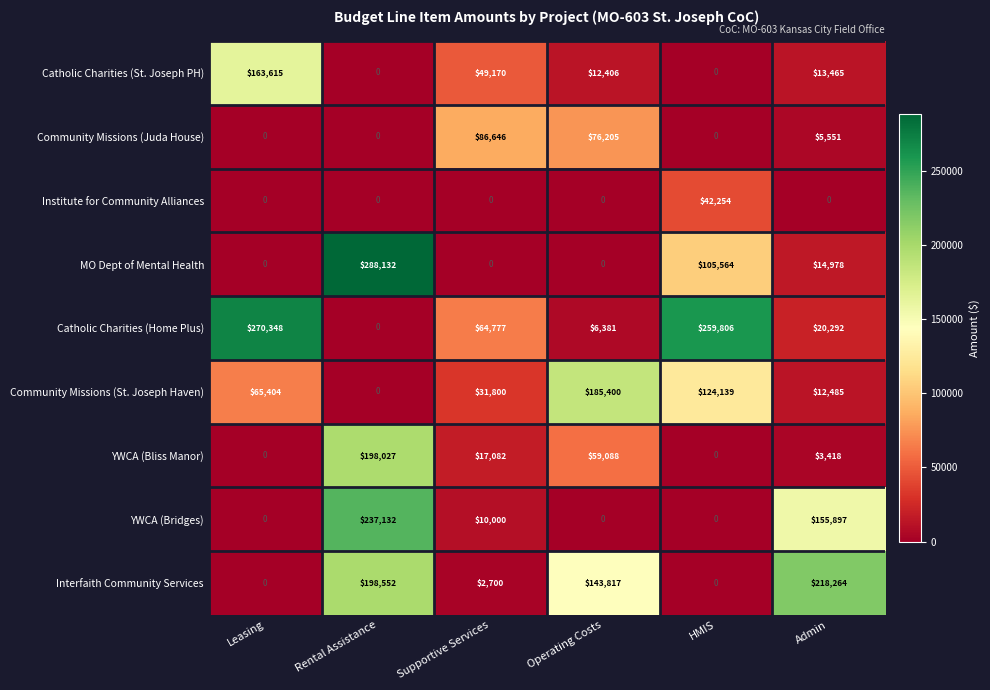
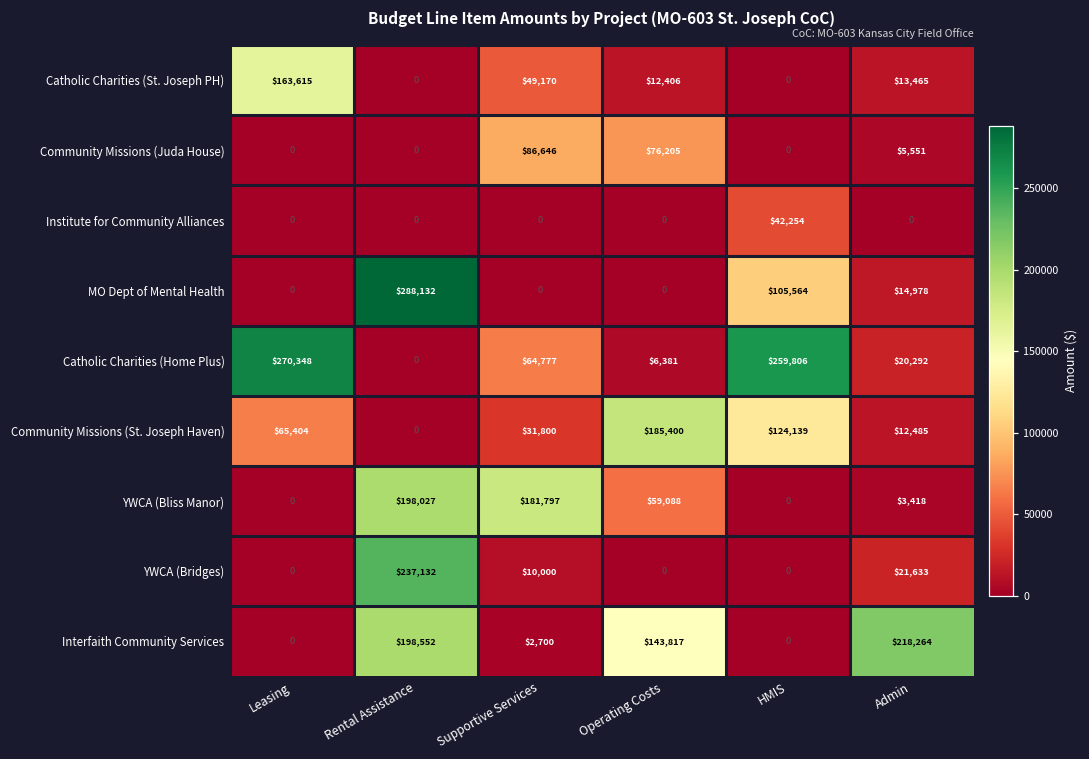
  {
    "Catholic Charities (St. Joseph PH)": {
      "Leasing": "$163,615",
      "Rental Assistance": "0",
      "Supportive Services": "$49,170",
      "Operating Costs": "$12,406",
      "HMIS": "0",
      "Admin": "$13,465"
    },
    "Community Missions (Juda House)": {
      "Leasing": "0",
      "Rental Assistance": "0",
      "Supportive Services": "$86,646",
      "Operating Costs": "$76,205",
      "HMIS": "0",
      "Admin": "$5,551"
    },
    "Institute for Community Alliances": {
      "Leasing": "0",
      "Rental Assistance": "0",
      "Supportive Services": "0",
      "Operating Costs": "0",
      "HMIS": "$42,254",
      "Admin": "0"
    },
    "MO Dept of Mental Health": {
      "Leasing": "0",
      "Rental Assistance": "$288,132",
      "Supportive Services": "0",
      "Operating Costs": "0",
      "HMIS": "$105,564",
      "Admin": "$14,978"
    },
    "Catholic Charities (Home Plus)": {
      "Leasing": "$270,348",
      "Rental Assistance": "0",
      "Supportive Services": "$64,777",
      "Operating Costs": "$6,381",
      "HMIS": "$259,806",
      "Admin": "$20,292"
    },
    "Community Missions (St. Joseph Haven)": {
      "Leasing": "$65,404",
      "Rental Assistance": "0",
      "Supportive Services": "$31,800",
      "Operating Costs": "$185,400",
      "HMIS": "$124,139",
      "Admin": "$12,485"
    },
    "YWCA (Bliss Manor)": {
      "Leasing": "0",
      "Rental Assistance": "$198,027",
-     "Supportive Services": "$17,082",
+     "Supportive Services": "$181,797",
      "Operating Costs": "$59,088",
      "HMIS": "0",
      "Admin": "$3,418"
    },
    "YWCA (Bridges)": {
      "Leasing": "0",
      "Rental Assistance": "$237,132",
      "Supportive Services": "$10,000",
      "Operating Costs": "0",
      "HMIS": "0",
-     "Admin": "$155,897"
+     "Admin": "$21,633"
    },
    "Interfaith Community Services": {
      "Leasing": "0",
      "Rental Assistance": "$198,552",
      "Supportive Services": "$2,700",
      "Operating Costs": "$143,817",
      "HMIS": "0",
      "Admin": "$218,264"
    }
  }
